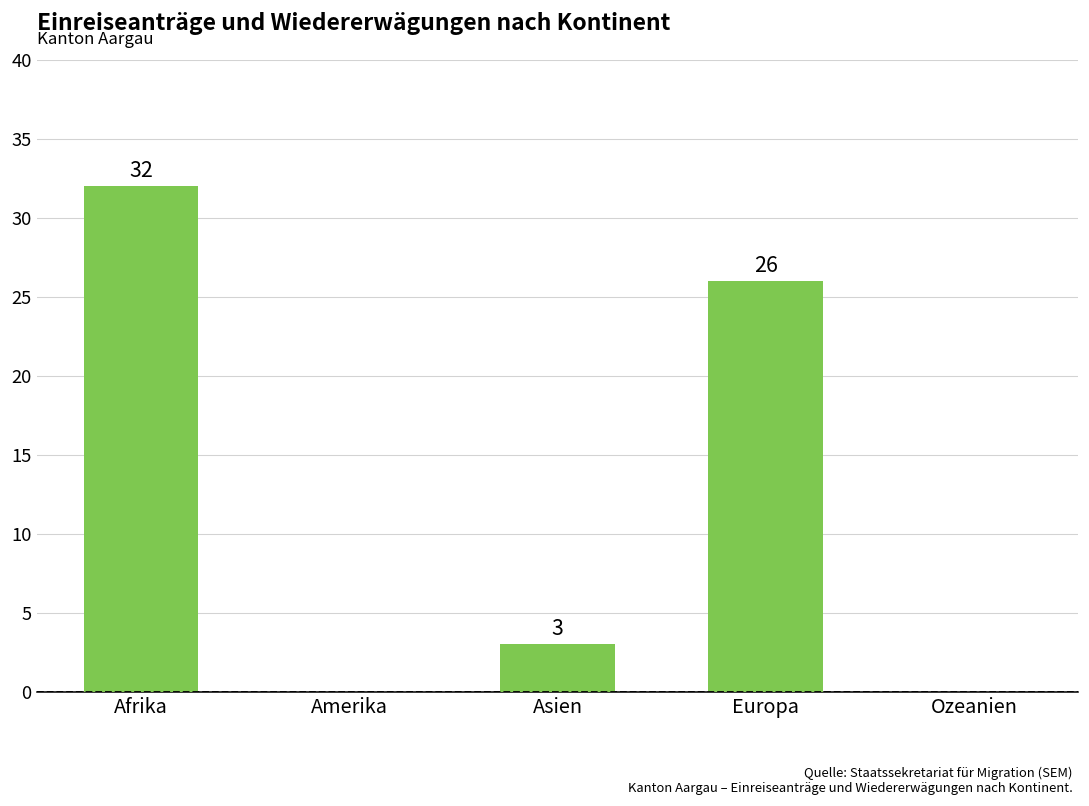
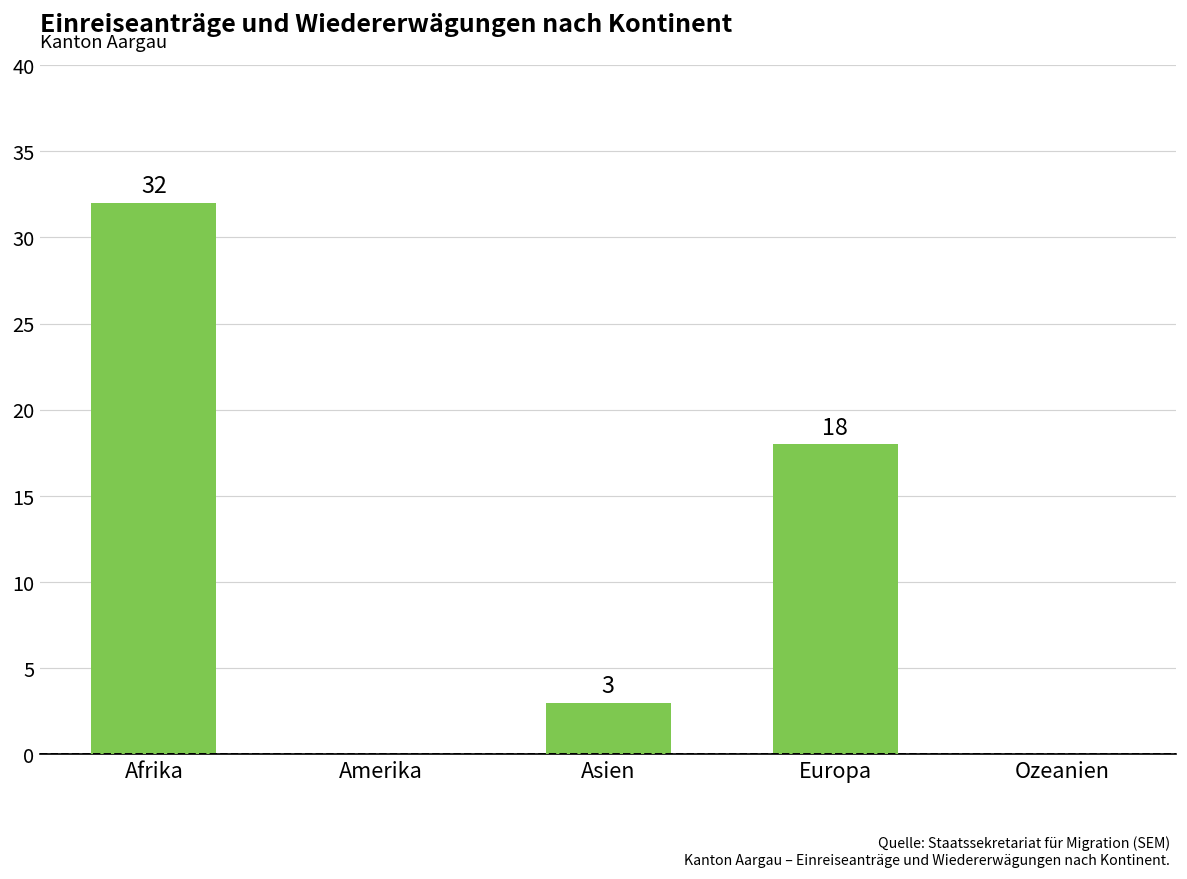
  {
    "Afrika": 32,
    "Asien": 3,
-   "Europa": 26
+   "Europa": 18
  }
